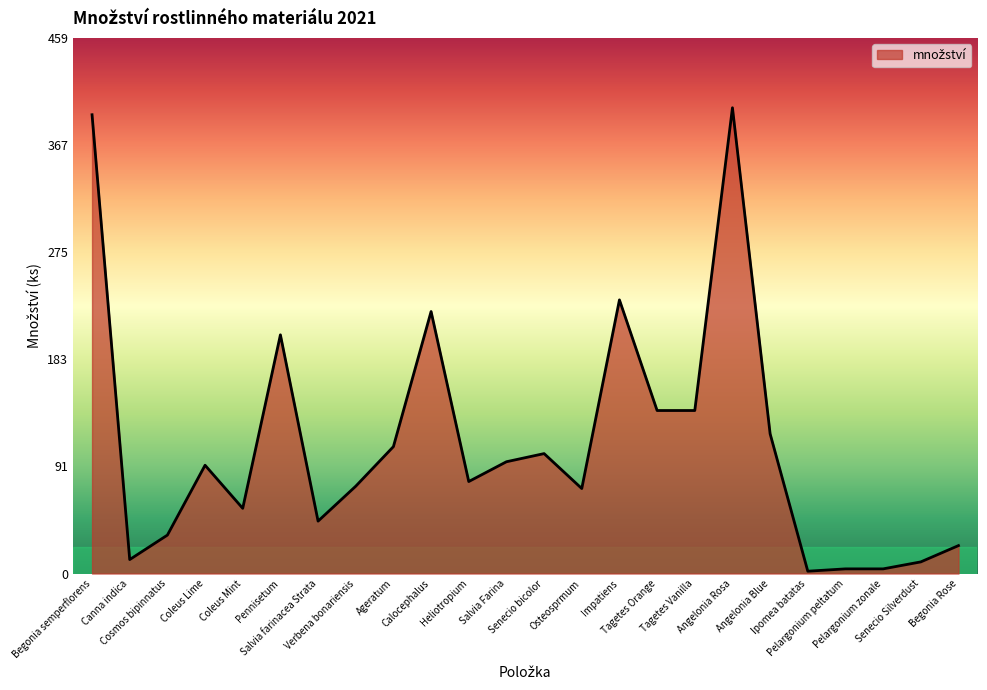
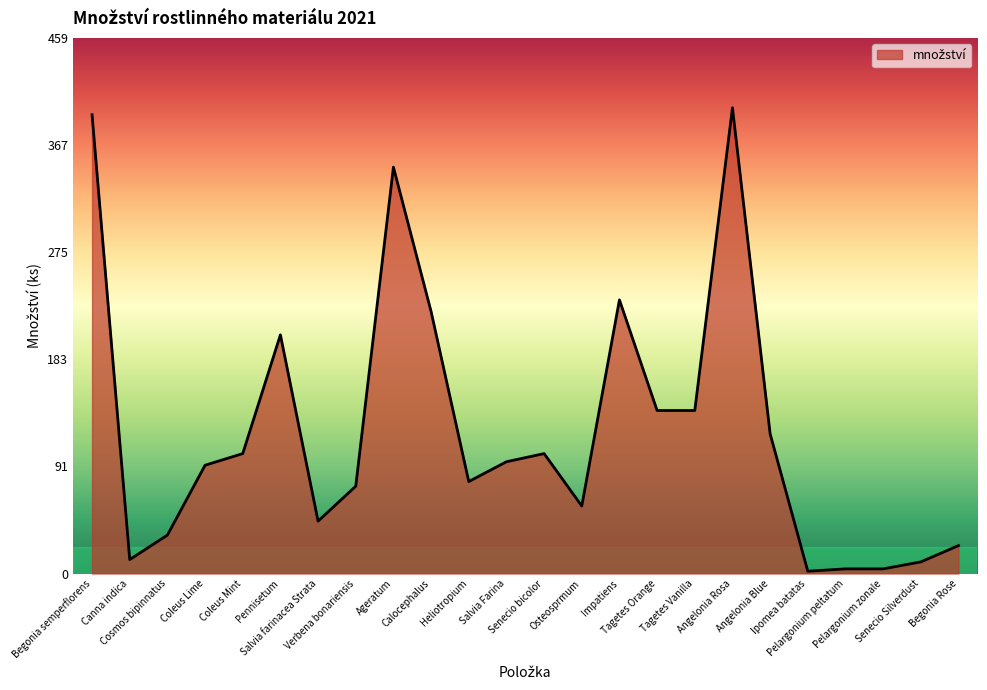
  {
    "Begonia semperflorens": 393,
    "Cosmos bipinnatus": 33,
    "Coleus Lime": 93,
-   "Coleus Mint": 56,
+   "Coleus Mint": 103,
    "Pennisetum": 205,
    "Salvia farinacea Strata": 45,
    "Verbena bonariensis": 75,
-   "Ageratum": 109,
+   "Ageratum": 348,
    "Calocephalus": 225,
    "Heliotropium": 79,
    "Salvia Farina": 96,
    "Senecio bicolor": 103,
-   "Osteosprmum": 73,
+   "Osteosprmum": 58,
    "Impatiens": 234,
    "Tagetes Orange": 140,
    "Tagetes Vanilla": 140,
    "Angelonia Rosa": 399,
    "Angelonia Blue": 120,
    "Begonia Rose": 24
  }
